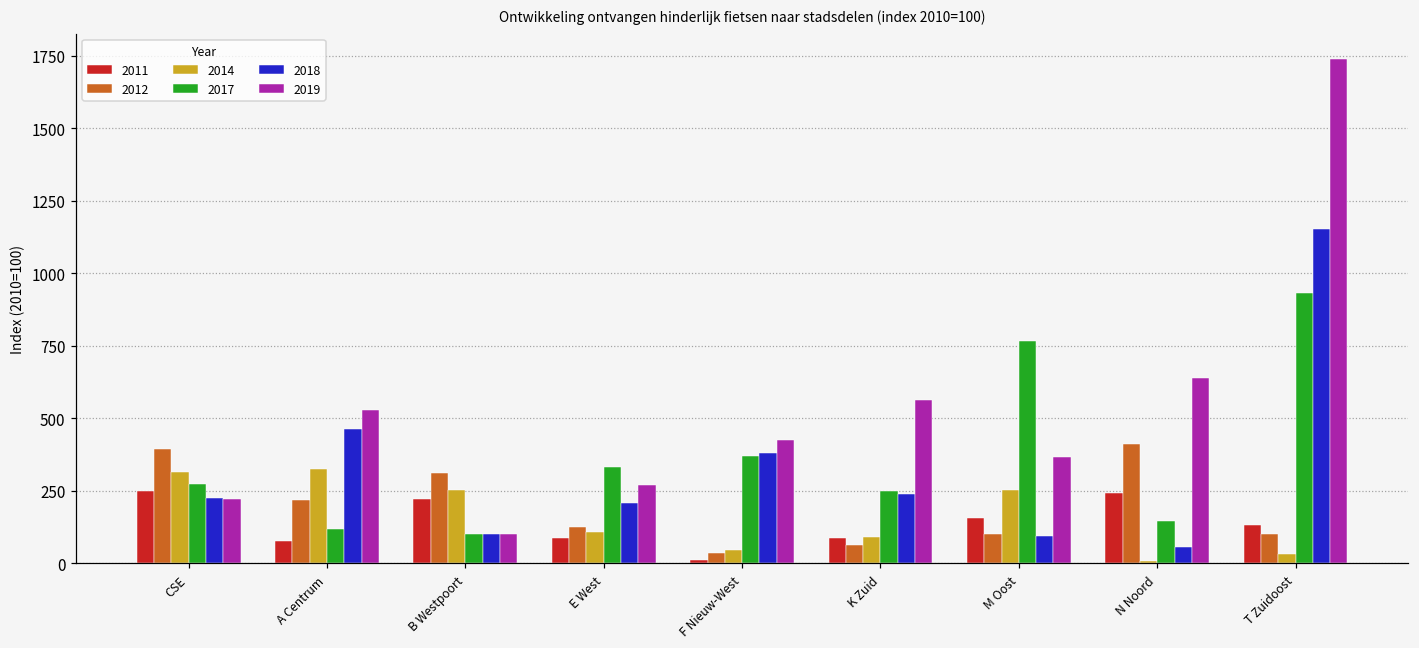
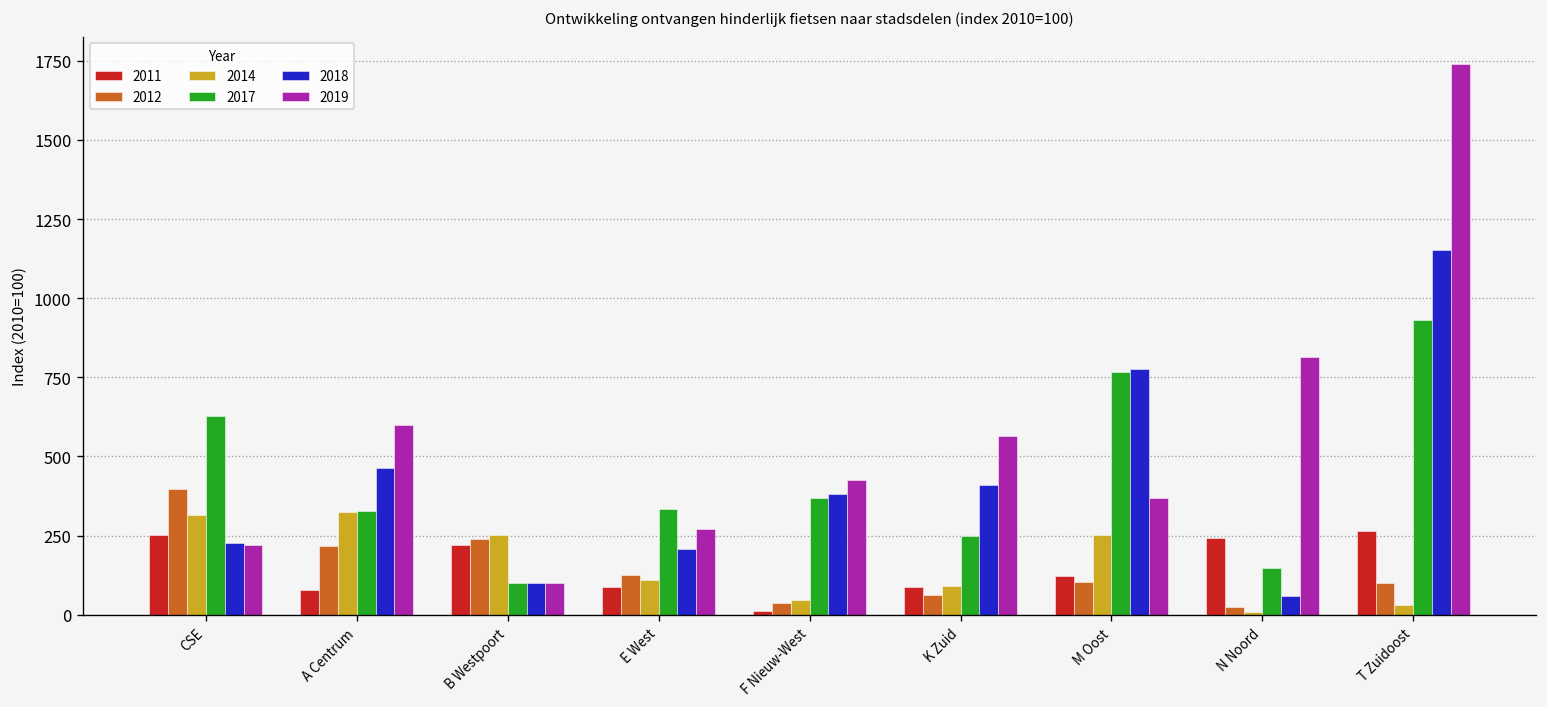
  {
    "2011": {
      "CSE": 250,
      "A Centrum": 80,
      "B Westpoort": 220,
      "E West": 90,
      "F Nieuw-West": 10,
      "K Zuid": 90,
-     "M Oost": 160,
+     "M Oost": 120,
      "N Noord": 240,
-     "T Zuidoost": 130
+     "T Zuidoost": 270
    },
    "2012": {
      "CSE": 400,
      "A Centrum": 220,
-     "B Westpoort": 310,
+     "B Westpoort": 240,
      "E West": 130,
      "F Nieuw-West": 40,
      "K Zuid": 60,
      "M Oost": 100,
-     "N Noord": 410,
+     "N Noord": 30,
      "T Zuidoost": 100
    },
    "2014": {
      "CSE": 310,
      "A Centrum": 330,
      "B Westpoort": 250,
      "E West": 110,
      "F Nieuw-West": 50,
      "K Zuid": 90,
      "M Oost": 250,
      "T Zuidoost": 30
    },
    "2017": {
-     "CSE": 280,
-     "A Centrum": 120,
+     "CSE": 630,
+     "A Centrum": 330,
      "B Westpoort": 100,
      "E West": 330,
      "F Nieuw-West": 370,
      "K Zuid": 250,
      "M Oost": 770,
      "N Noord": 150,
      "T Zuidoost": 930
    },
    "2018": {
      "CSE": 230,
      "A Centrum": 460,
      "B Westpoort": 100,
      "E West": 210,
      "F Nieuw-West": 380,
-     "K Zuid": 240,
-     "M Oost": 90,
+     "K Zuid": 410,
+     "M Oost": 770,
      "N Noord": 60,
      "T Zuidoost": 1150
    },
    "2019": {
      "CSE": 220,
-     "A Centrum": 530,
+     "A Centrum": 600,
      "B Westpoort": 100,
      "E West": 270,
      "F Nieuw-West": 420,
      "K Zuid": 560,
      "M Oost": 370,
-     "N Noord": 640,
+     "N Noord": 810,
      "T Zuidoost": 1740
    }
  }
